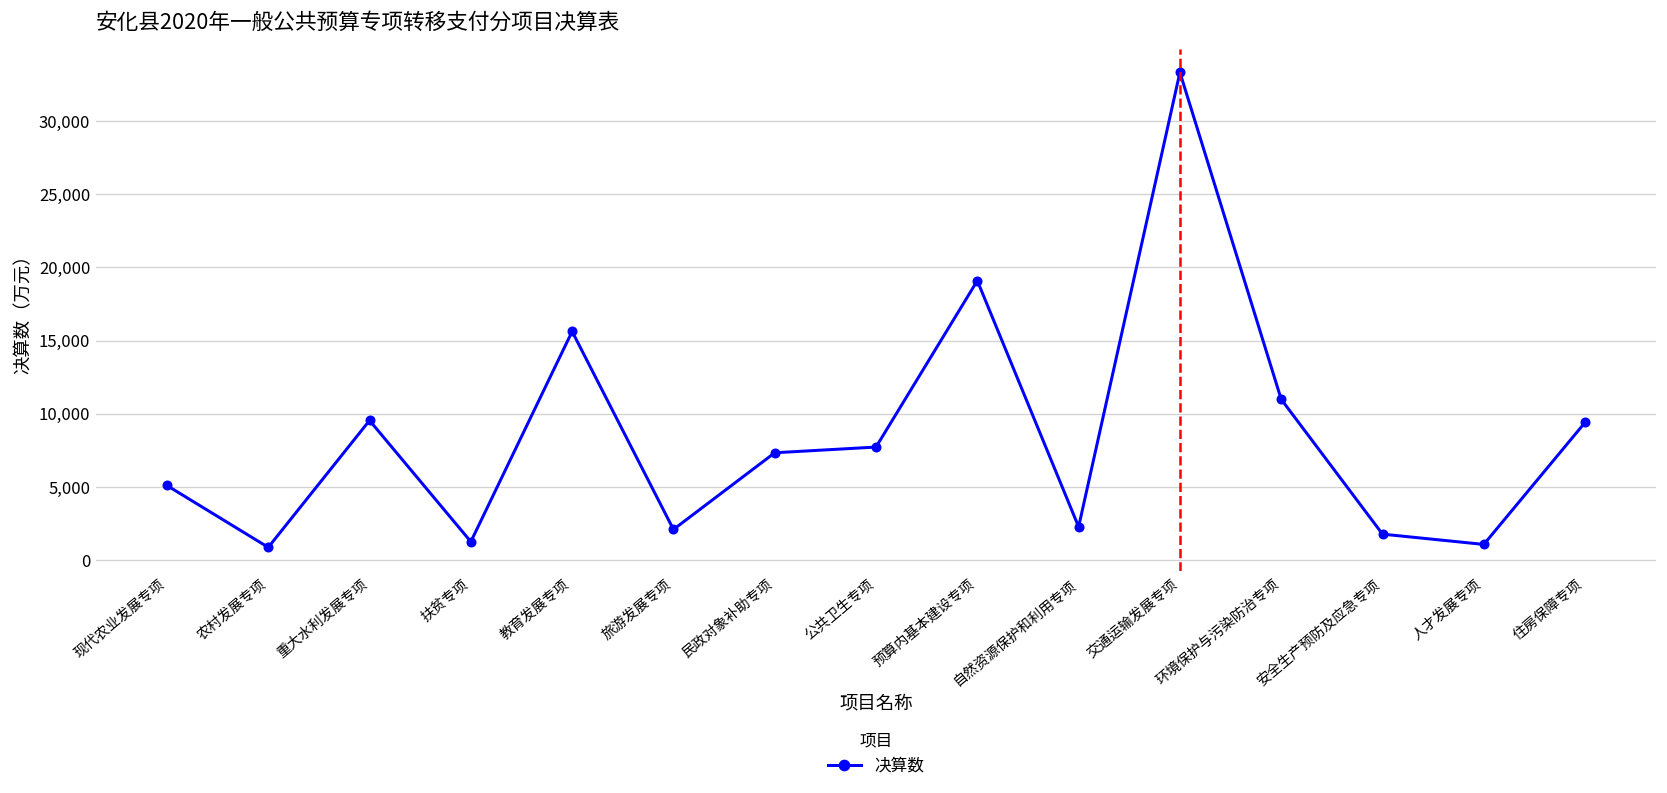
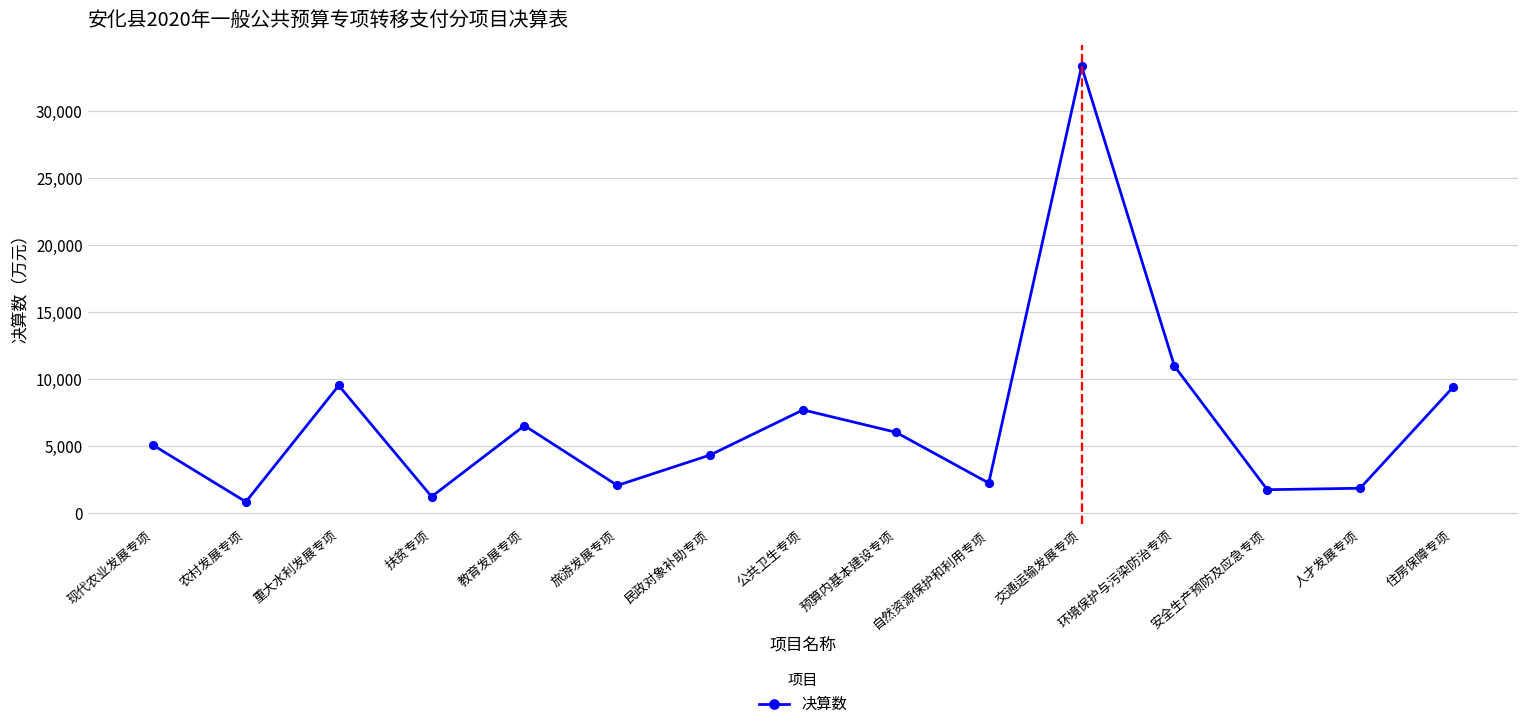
  {
    "现代农业发展专项": "5,100",
    "农村发展专项": "900",
    "重大水利发展专项": "9,500",
    "扶贫专项": "1,200",
-   "教育发展专项": "15,600",
+   "教育发展专项": "6,500",
    "旅游发展专项": "2,100",
-   "民政对象补助专项": "7,300",
+   "民政对象补助专项": "4,400",
    "公共卫生专项": "7,700",
-   "预算内基本建设专项": "19,100",
+   "预算内基本建设专项": "6,100",
    "自然资源保护和利用专项": "2,300",
    "交通运输发展专项": "33,300",
    "环境保护与污染防治专项": "11,000",
    "安全生产预防及应急专项": "1,800",
-   "人才发展专项": "1,100",
+   "人才发展专项": "1,900",
    "住房保障专项": "9,400"
  }
